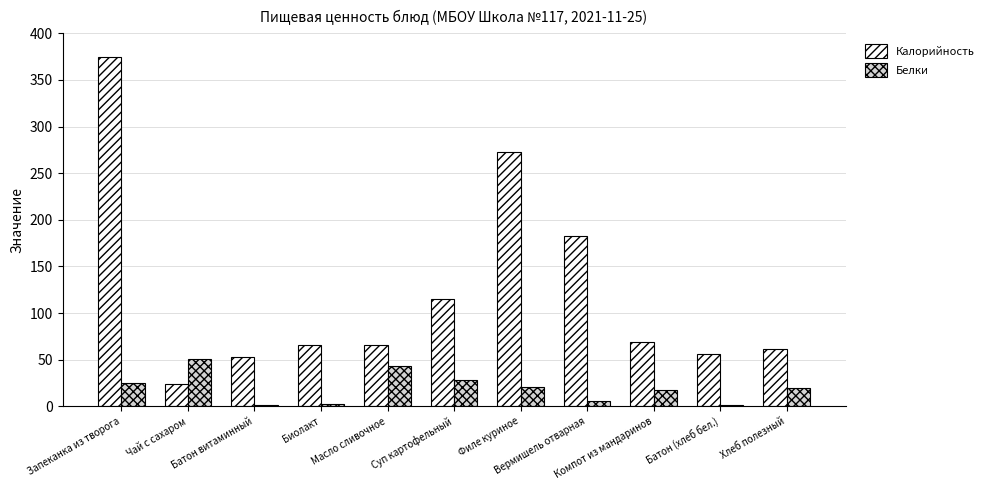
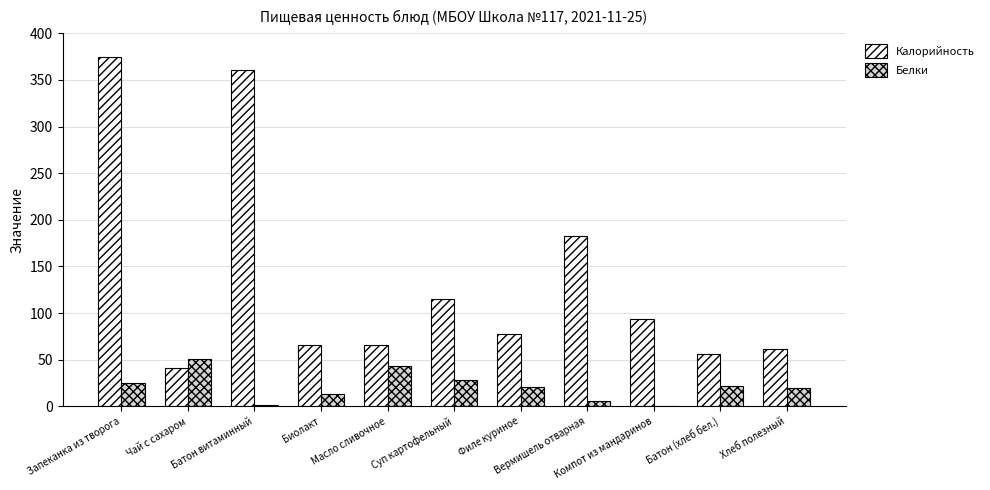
  {
    "Калорийность": {
      "Запеканка из творога": 380,
-     "Чай с сахаром": 20,
-     "Батон витаминный": 50,
+     "Чай с сахаром": 40,
+     "Батон витаминный": 360,
      "Биолакт": 70,
      "Масло сливочное": 70,
      "Суп картофельный": 120,
-     "Филе куриное": 270,
+     "Филе куриное": 80,
      "Вермишель отварная": 180,
-     "Компот из мандаринов": 70,
+     "Компот из мандаринов": 90,
      "Батон (хлеб бел.)": 60,
      "Хлеб полезный": 60
    },
    "Белки": {
      "Запеканка из творога": 30,
      "Чай с сахаром": 50,
-     "Биолакт": 0,
+     "Биолакт": 10,
      "Масло сливочное": 40,
      "Суп картофельный": 30,
      "Филе куриное": 20,
      "Вермишель отварная": 10,
-     "Компот из мандаринов": 20,
-     "Батон (хлеб бел.)": 0,
+     "Компот из мандаринов": 0,
+     "Батон (хлеб бел.)": 20,
      "Хлеб полезный": 20
    }
  }
